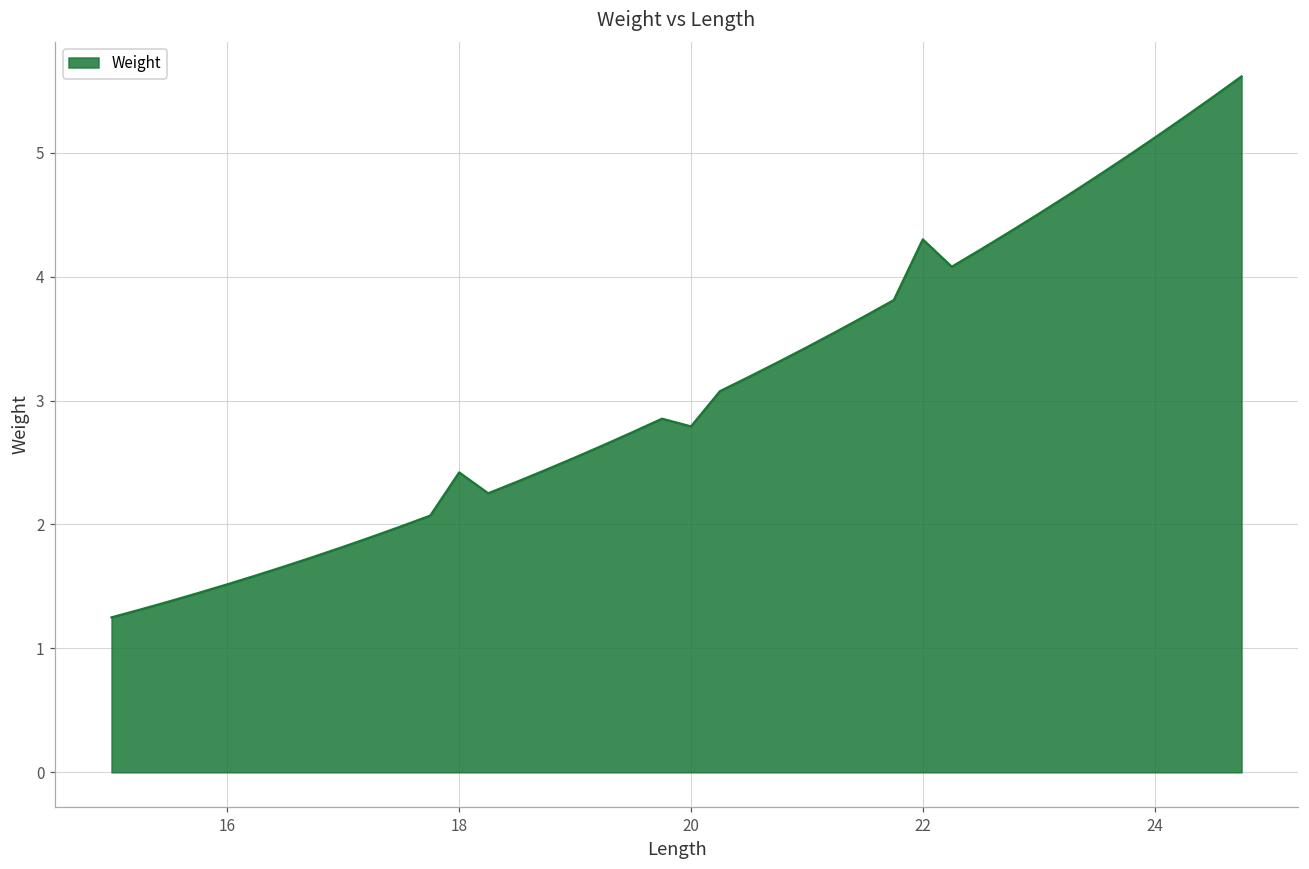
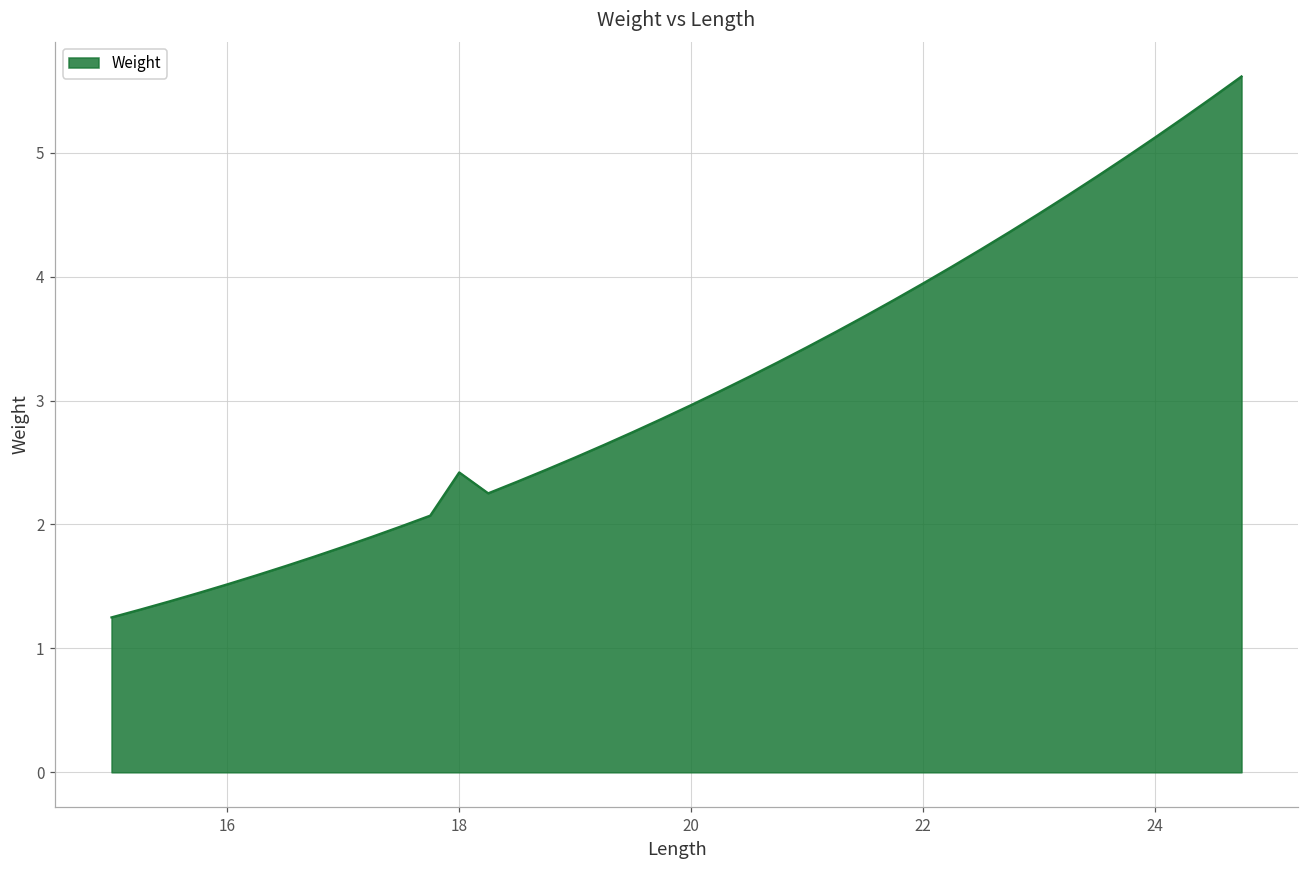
  {
    "16": 1.52,
    "18": 2.42,
-   "20": 2.79,
-   "22": 4.30,
+   "20": 2.96,
+   "22": 3.94,
    "24": 5.12
  }
